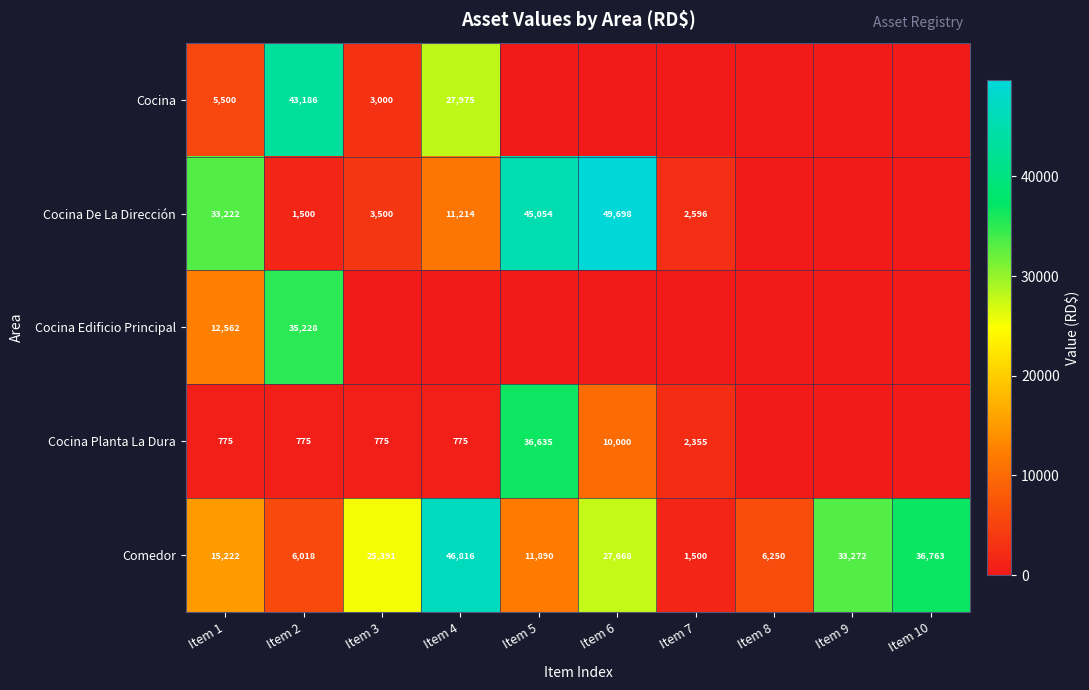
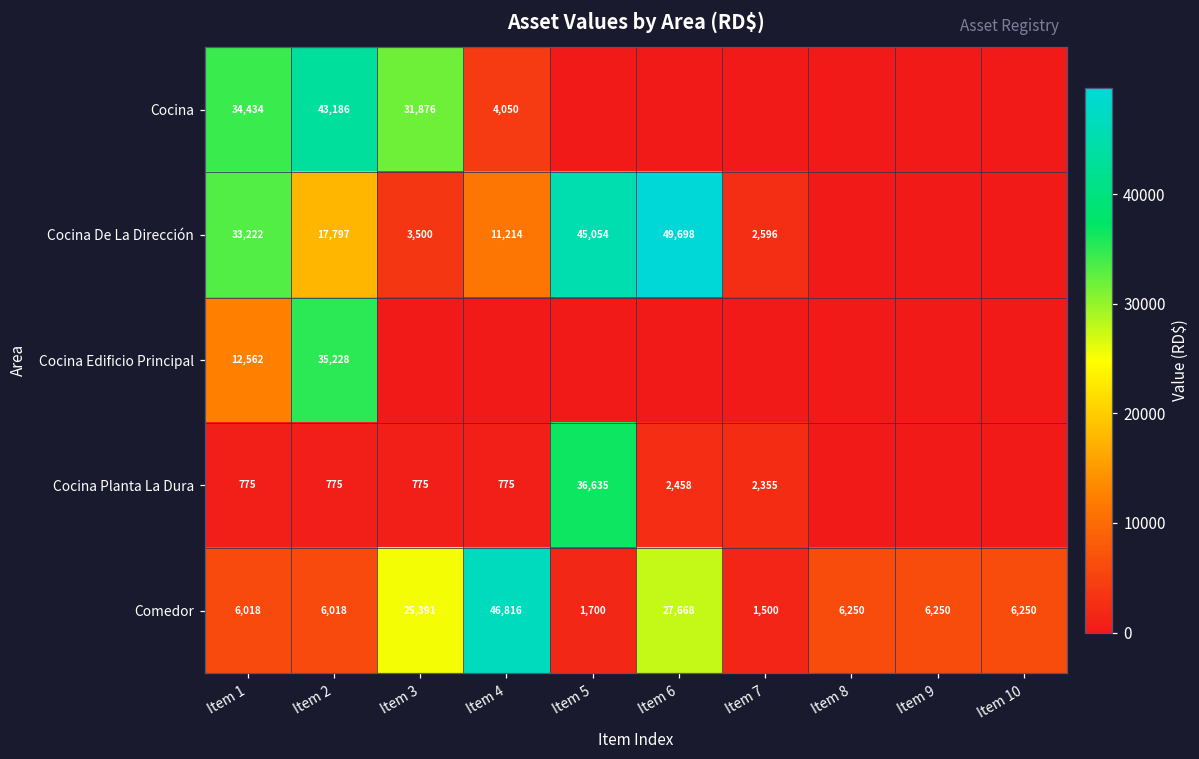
  {
    "Cocina": {
-     "Item 1": "5,500",
+     "Item 1": "34,434",
      "Item 2": "43,186",
-     "Item 3": "3,000",
-     "Item 4": "27,975"
+     "Item 3": "31,876",
+     "Item 4": "4,050"
    },
    "Cocina De La Dirección": {
      "Item 1": "33,222",
-     "Item 2": "1,500",
+     "Item 2": "17,797",
      "Item 3": "3,500",
      "Item 4": "11,214",
      "Item 5": "45,054",
      "Item 6": "49,698",
      "Item 7": "2,596"
    },
    "Cocina Edificio Principal": {
      "Item 1": "12,562",
      "Item 2": "35,228"
    },
    "Cocina Planta La Dura": {
      "Item 1": "775",
      "Item 2": "775",
      "Item 3": "775",
      "Item 4": "775",
      "Item 5": "36,635",
-     "Item 6": "10,000",
+     "Item 6": "2,458",
      "Item 7": "2,355"
    },
    "Comedor": {
-     "Item 1": "15,222",
+     "Item 1": "6,018",
      "Item 2": "6,018",
      "Item 3": "25,391",
      "Item 4": "46,816",
-     "Item 5": "11,890",
+     "Item 5": "1,700",
      "Item 6": "27,668",
      "Item 7": "1,500",
      "Item 8": "6,250",
-     "Item 9": "33,272",
-     "Item 10": "36,763"
+     "Item 9": "6,250",
+     "Item 10": "6,250"
    }
  }
